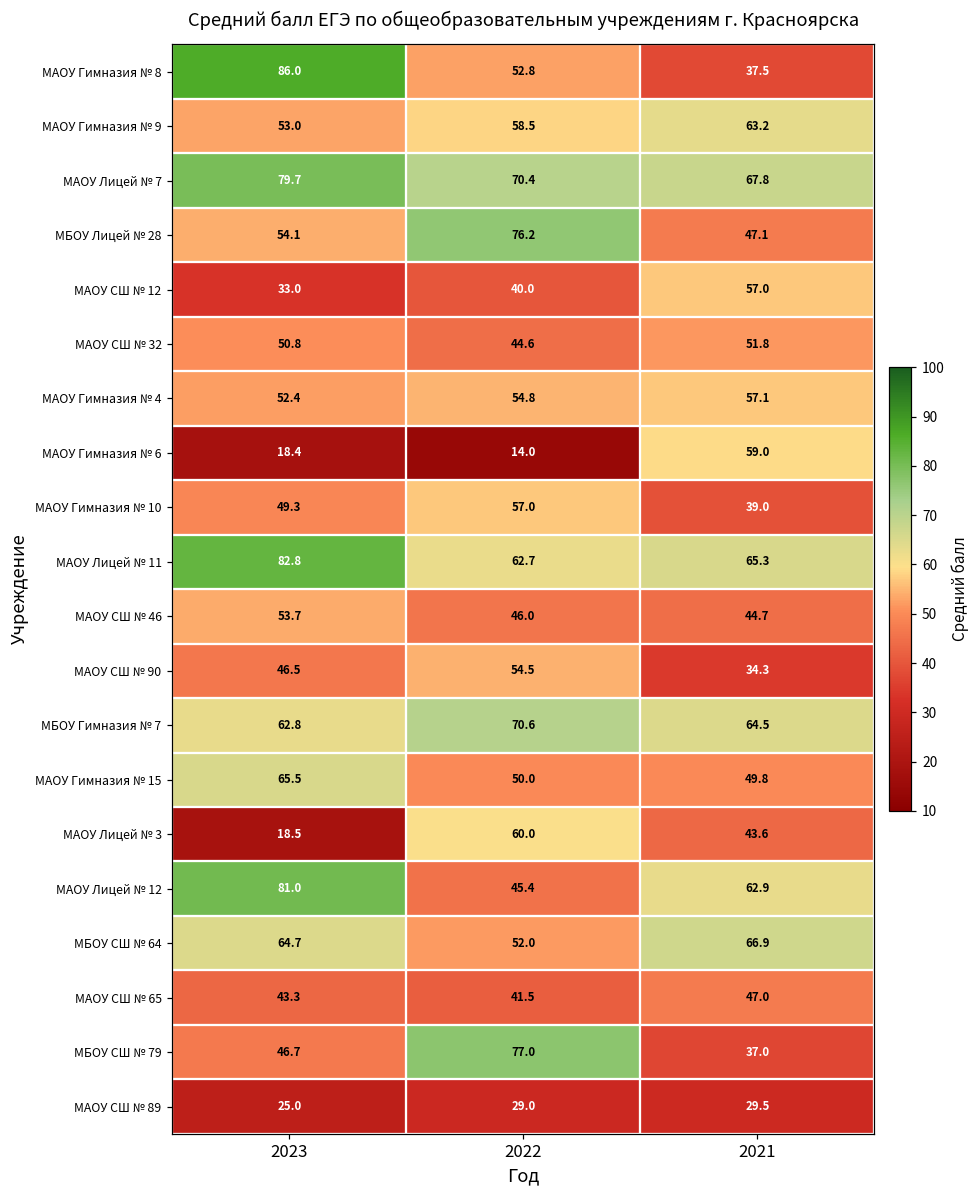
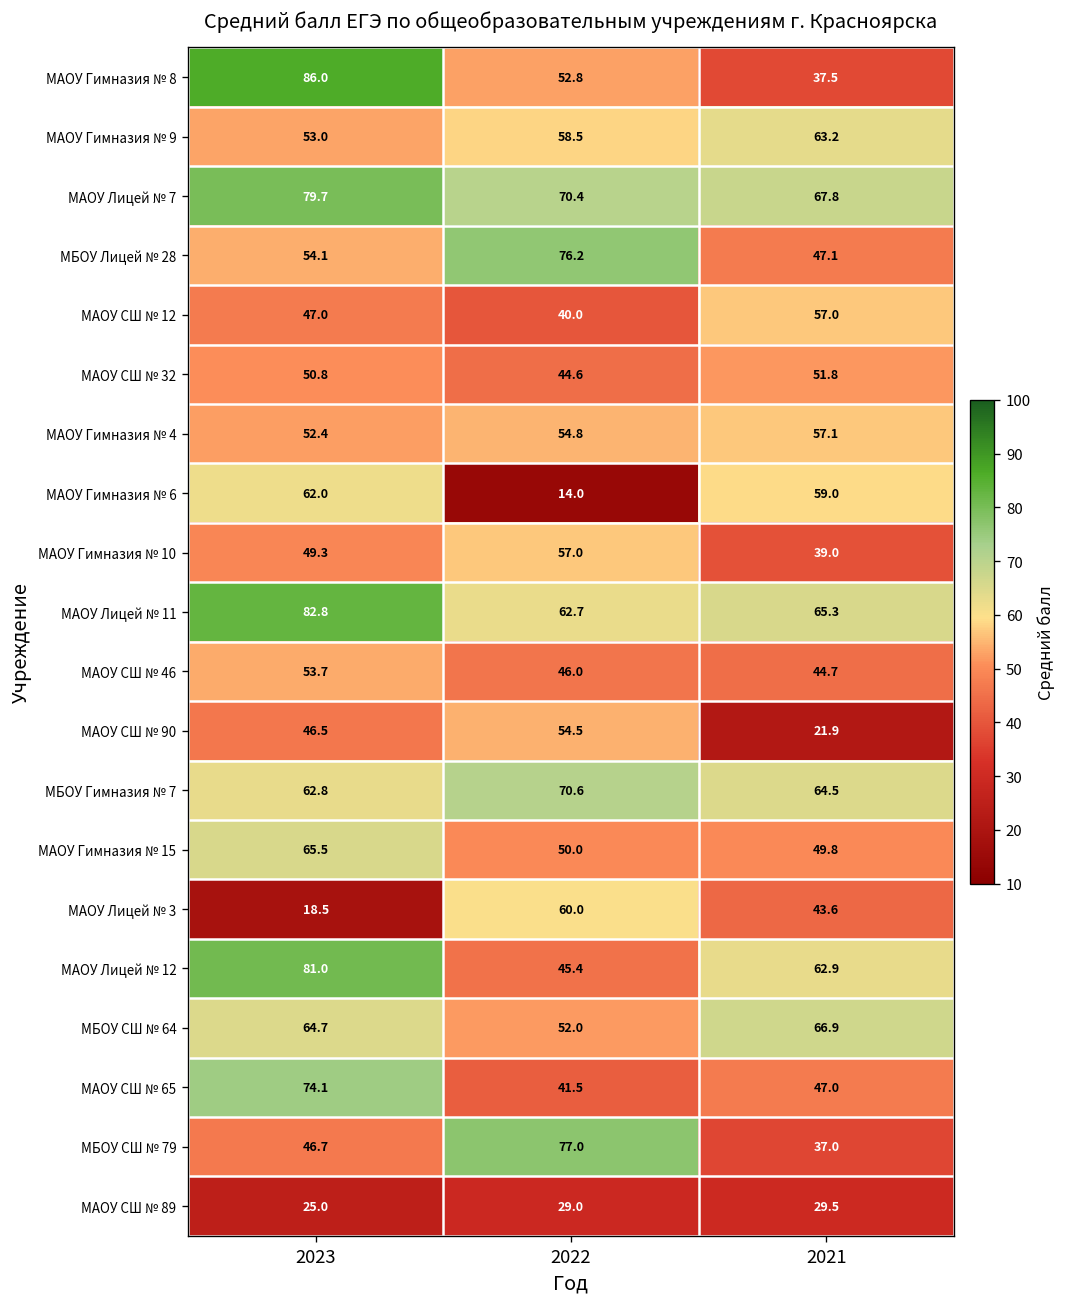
  {
    "МАОУ Гимназия № 8": {
      "2023": 86.0,
      "2022": 52.8,
      "2021": 37.5
    },
    "МАОУ Гимназия № 9": {
      "2023": 53.0,
      "2022": 58.5,
      "2021": 63.2
    },
    "МАОУ Лицей № 7": {
      "2023": 79.7,
      "2022": 70.4,
      "2021": 67.8
    },
    "МБОУ Лицей № 28": {
      "2023": 54.1,
      "2022": 76.2,
      "2021": 47.1
    },
    "МАОУ СШ № 12": {
-     "2023": 33.0,
+     "2023": 47.0,
      "2022": 40.0,
      "2021": 57.0
    },
    "МАОУ СШ № 32": {
      "2023": 50.8,
      "2022": 44.6,
      "2021": 51.8
    },
    "МАОУ Гимназия № 4": {
      "2023": 52.4,
      "2022": 54.8,
      "2021": 57.1
    },
    "МАОУ Гимназия № 6": {
-     "2023": 18.4,
+     "2023": 62.0,
      "2022": 14.0,
      "2021": 59.0
    },
    "МАОУ Гимназия № 10": {
      "2023": 49.3,
      "2022": 57.0,
      "2021": 39.0
    },
    "МАОУ Лицей № 11": {
      "2023": 82.8,
      "2022": 62.7,
      "2021": 65.3
    },
    "МАОУ СШ № 46": {
      "2023": 53.7,
      "2022": 46.0,
      "2021": 44.7
    },
    "МАОУ СШ № 90": {
      "2023": 46.5,
      "2022": 54.5,
-     "2021": 34.3
+     "2021": 21.9
    },
    "МБОУ Гимназия № 7": {
      "2023": 62.8,
      "2022": 70.6,
      "2021": 64.5
    },
    "МАОУ Гимназия № 15": {
      "2023": 65.5,
      "2022": 50.0,
      "2021": 49.8
    },
    "МАОУ Лицей № 3": {
      "2023": 18.5,
      "2022": 60.0,
      "2021": 43.6
    },
    "МАОУ Лицей № 12": {
      "2023": 81.0,
      "2022": 45.4,
      "2021": 62.9
    },
    "МБОУ СШ № 64": {
      "2023": 64.7,
      "2022": 52.0,
      "2021": 66.9
    },
    "МАОУ СШ № 65": {
-     "2023": 43.3,
+     "2023": 74.1,
      "2022": 41.5,
      "2021": 47.0
    },
    "МБОУ СШ № 79": {
      "2023": 46.7,
      "2022": 77.0,
      "2021": 37.0
    },
    "МАОУ СШ № 89": {
      "2023": 25.0,
      "2022": 29.0,
      "2021": 29.5
    }
  }
